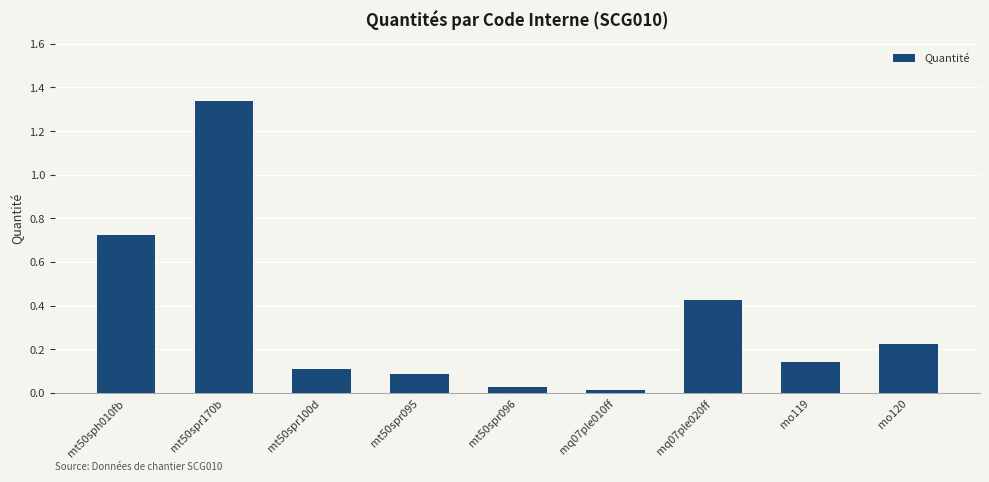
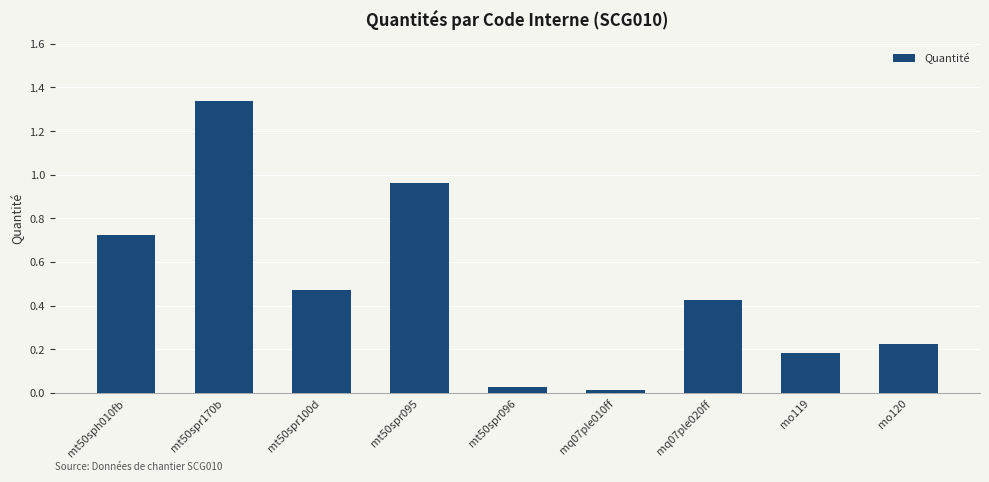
  {
    "mt50sph010fb": 0.73,
    "mt50spr170b": 1.34,
-   "mt50spr100d": 0.11,
-   "mt50spr095": 0.09,
+   "mt50spr100d": 0.47,
+   "mt50spr095": 0.96,
    "mt50spr096": 0.03,
    "mq07ple020ff": 0.42,
-   "mo119": 0.14,
+   "mo119": 0.18,
    "mo120": 0.22
  }
